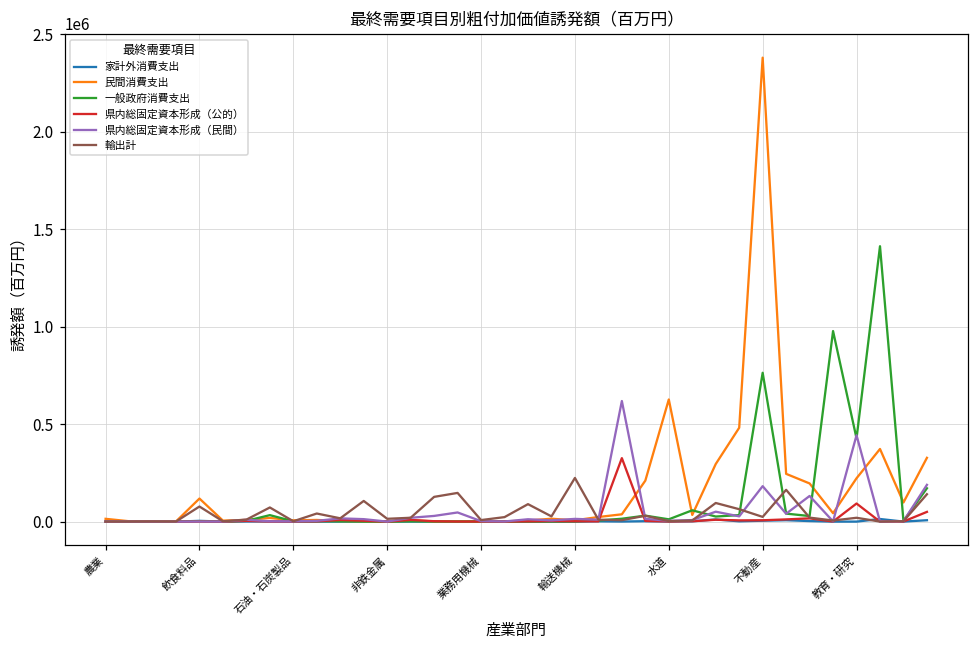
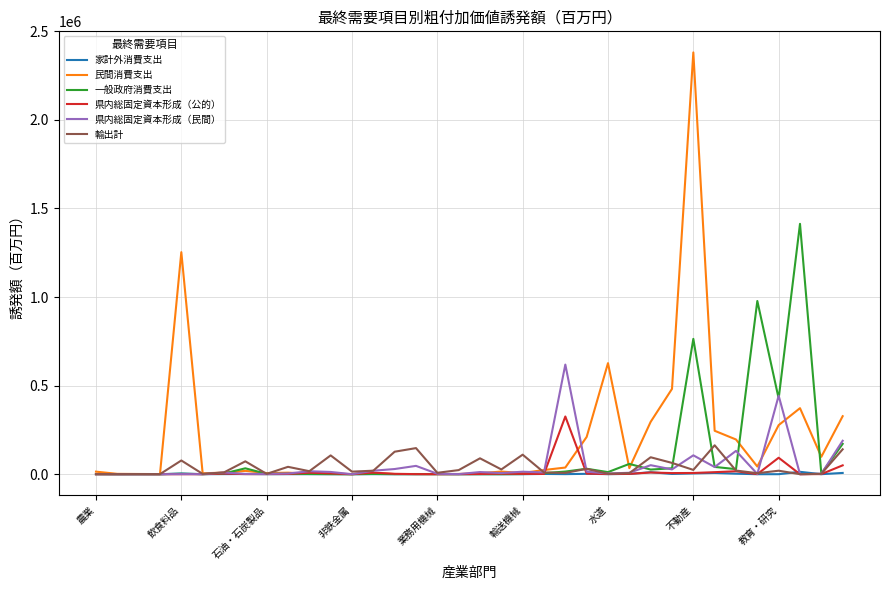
  {
    "家計外消費支出": {
      "教育・研究": 0
    },
    "民間消費支出": {
-     "飲食料品": 120000,
+     "飲食料品": 1250000,
      "水道": 630000,
      "不動産": 2380000,
-     "教育・研究": 220000
+     "教育・研究": 280000
    },
    "一般政府消費支出": {
      "不動産": 760000,
      "教育・研究": 430000
    },
    "県内総固定資本形成（公的）": {
      "教育・研究": 90000
    },
    "県内総固定資本形成（民間）": {
-     "不動産": 180000,
+     "不動産": 110000,
      "教育・研究": 440000
    },
    "輸出計": {
      "飲食料品": 80000,
      "非鉄金属": 10000,
-     "輸送機械": 220000,
+     "輸送機械": 110000,
      "不動産": 20000,
      "教育・研究": 20000
    }
  }
